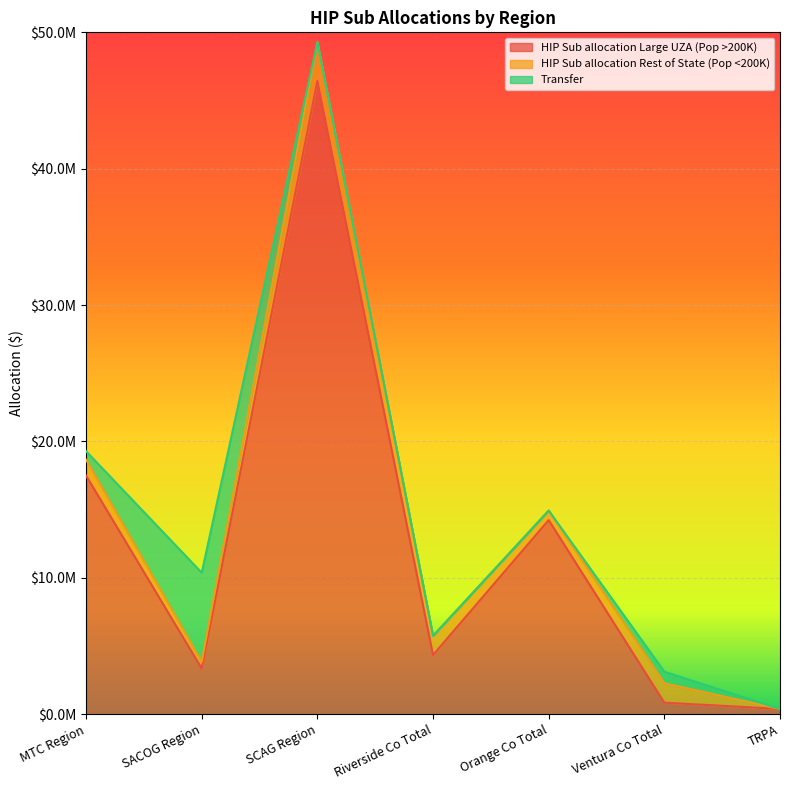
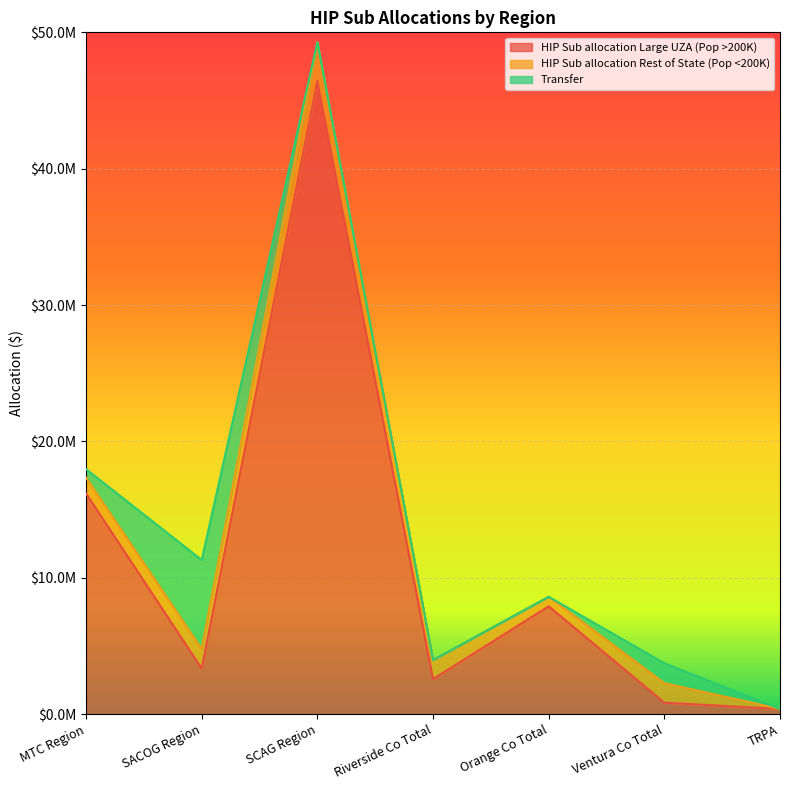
  {
    "HIP Sub allocation Large UZA (Pop >200K)": {
-     "MTC Region": "$17500000",
+     "MTC Region": "$16200000",
      "SACOG Region": "$3300000",
      "SCAG Region": "$46400000",
-     "Riverside Co Total": "$4300000",
-     "Orange Co Total": "$14200000",
+     "Riverside Co Total": "$2600000",
+     "Orange Co Total": "$7900000",
      "Ventura Co Total": "$800000"
    },
    "HIP Sub allocation Rest of State (Pop <200K)": {
      "MTC Region": "$1200000",
-     "SACOG Region": "$500000",
+     "SACOG Region": "$1400000",
      "Ventura Co Total": "$1400000"
    },
    "Transfer": {
      "MTC Region": "$600000",
      "SACOG Region": "$6500000",
-     "Ventura Co Total": "$800000"
+     "Ventura Co Total": "$1500000"
    }
  }
